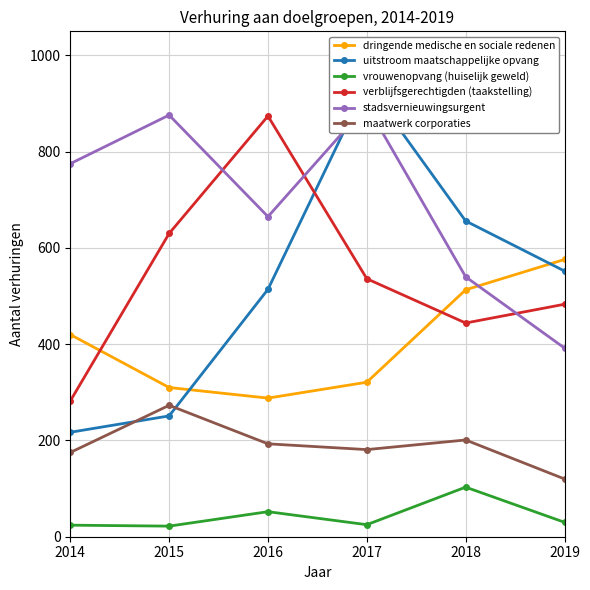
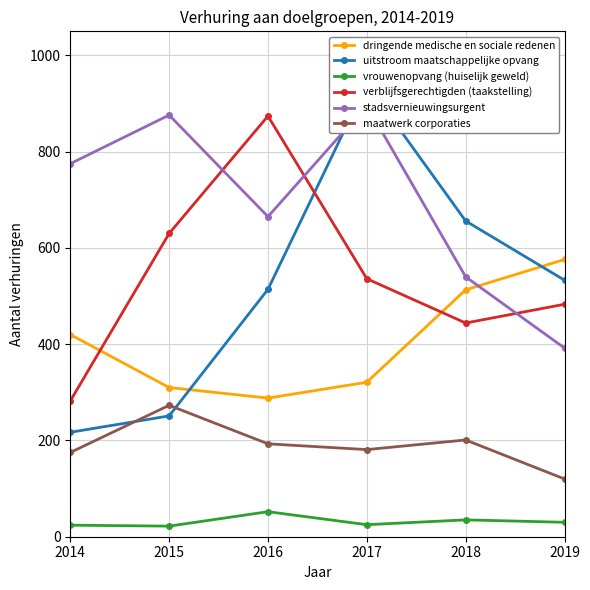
  {
    "dringende medische en sociale redenen": {
      "2014": 420,
      "2015": 310,
      "2016": 290,
      "2017": 320,
      "2018": 510,
      "2019": 580
    },
    "uitstroom maatschappelijke opvang": {
      "2014": 220,
      "2015": 250,
      "2016": 510,
      "2018": 660,
-     "2019": 550
+     "2019": 530
    },
    "vrouwenopvang (huiselijk geweld)": {
      "2014": 20,
      "2015": 20,
      "2016": 50,
      "2017": 30,
-     "2018": 100,
+     "2018": 40,
      "2019": 30
    },
    "verblijfsgerechtigden (taakstelling)": {
      "2014": 280,
      "2015": 630,
      "2016": 870,
      "2017": 540,
      "2018": 440,
      "2019": 480
    },
    "stadsvernieuwingsurgent": {
      "2014": 780,
      "2015": 880,
      "2016": 670,
      "2018": 540,
      "2019": 390
    },
    "maatwerk corporaties": {
      "2014": 180,
      "2015": 270,
      "2016": 190,
      "2017": 180,
      "2018": 200,
      "2019": 120
    }
  }
